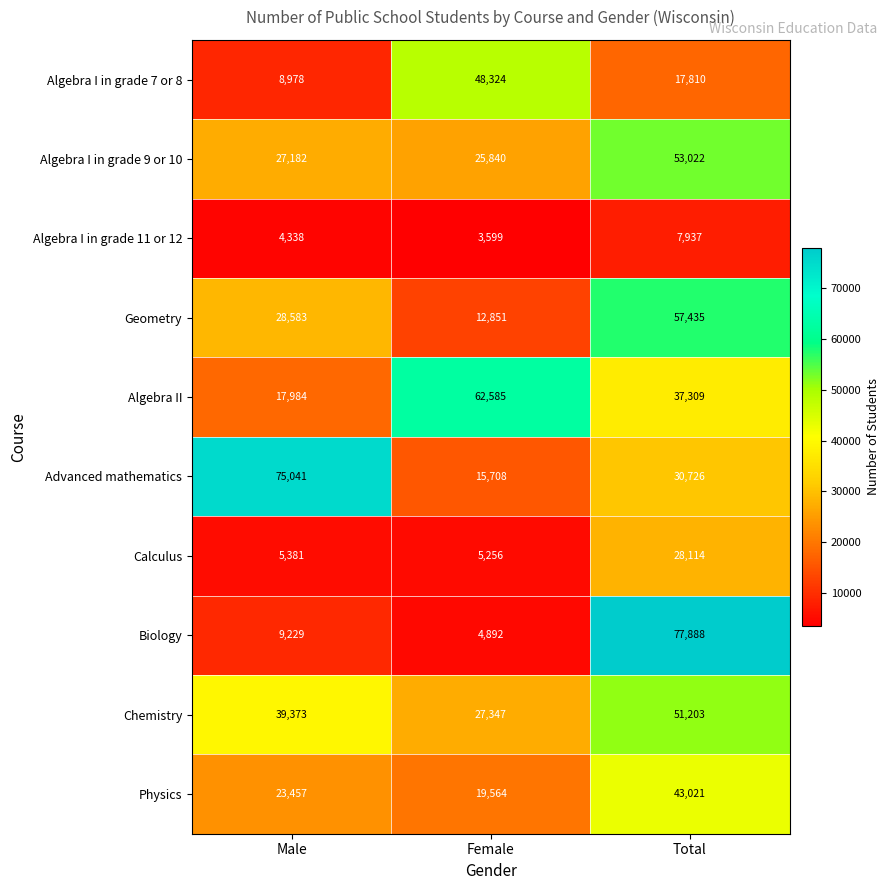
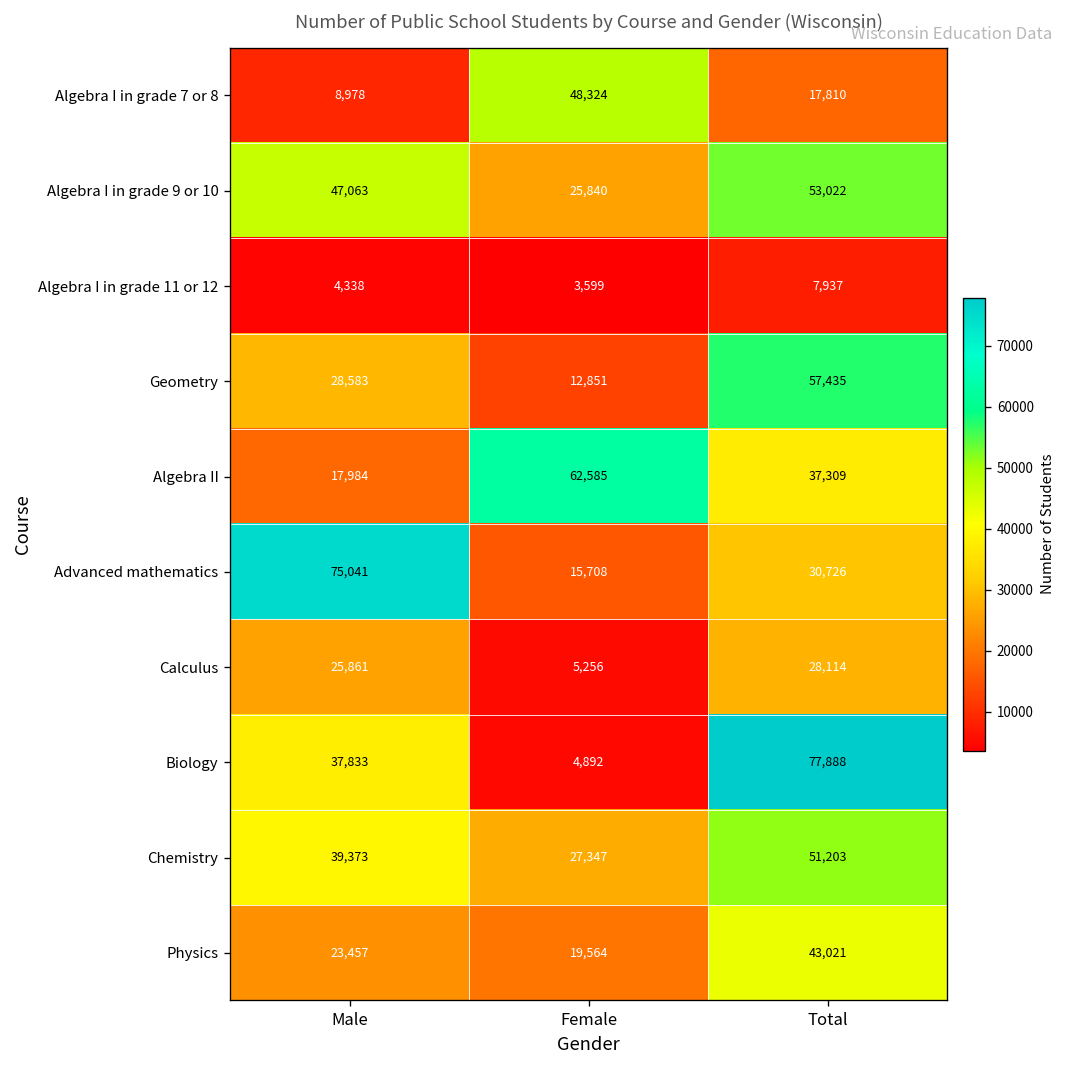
  {
    "Algebra I in grade 7 or 8": {
      "Male": "8,978",
      "Female": "48,324",
      "Total": "17,810"
    },
    "Algebra I in grade 9 or 10": {
-     "Male": "27,182",
+     "Male": "47,063",
      "Female": "25,840",
      "Total": "53,022"
    },
    "Algebra I in grade 11 or 12": {
      "Male": "4,338",
      "Female": "3,599",
      "Total": "7,937"
    },
    "Geometry": {
      "Male": "28,583",
      "Female": "12,851",
      "Total": "57,435"
    },
    "Algebra II": {
      "Male": "17,984",
      "Female": "62,585",
      "Total": "37,309"
    },
    "Advanced mathematics": {
      "Male": "75,041",
      "Female": "15,708",
      "Total": "30,726"
    },
    "Calculus": {
-     "Male": "5,381",
+     "Male": "25,861",
      "Female": "5,256",
      "Total": "28,114"
    },
    "Biology": {
-     "Male": "9,229",
+     "Male": "37,833",
      "Female": "4,892",
      "Total": "77,888"
    },
    "Chemistry": {
      "Male": "39,373",
      "Female": "27,347",
      "Total": "51,203"
    },
    "Physics": {
      "Male": "23,457",
      "Female": "19,564",
      "Total": "43,021"
    }
  }
